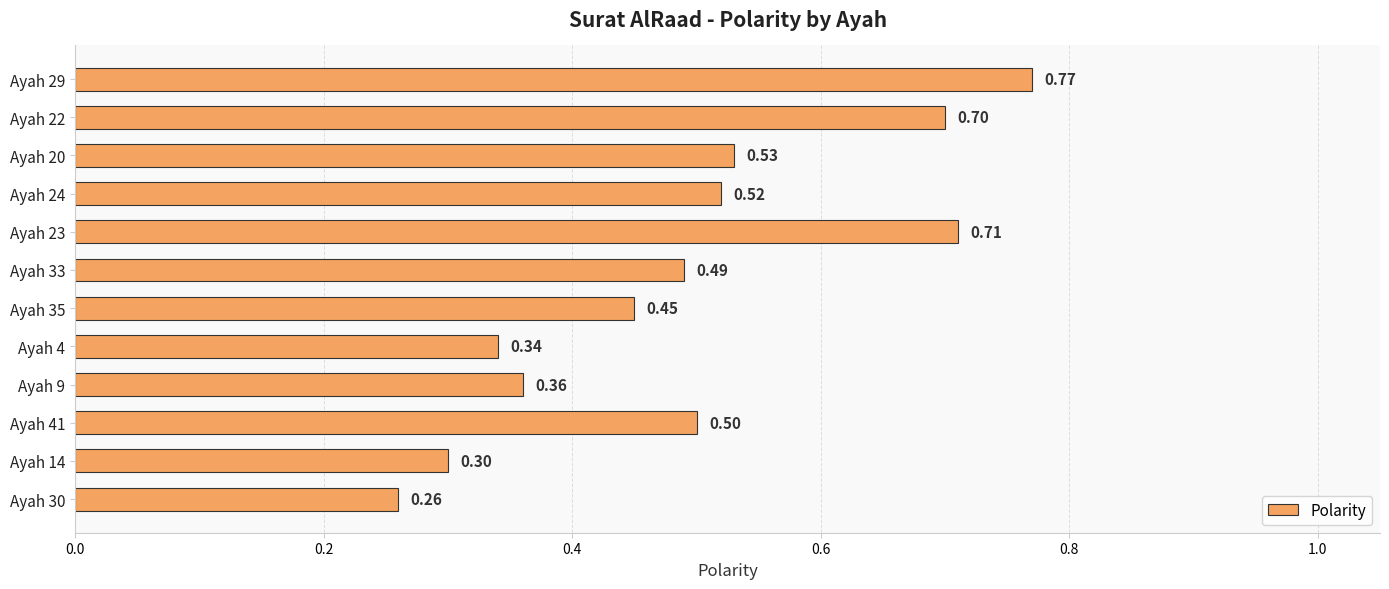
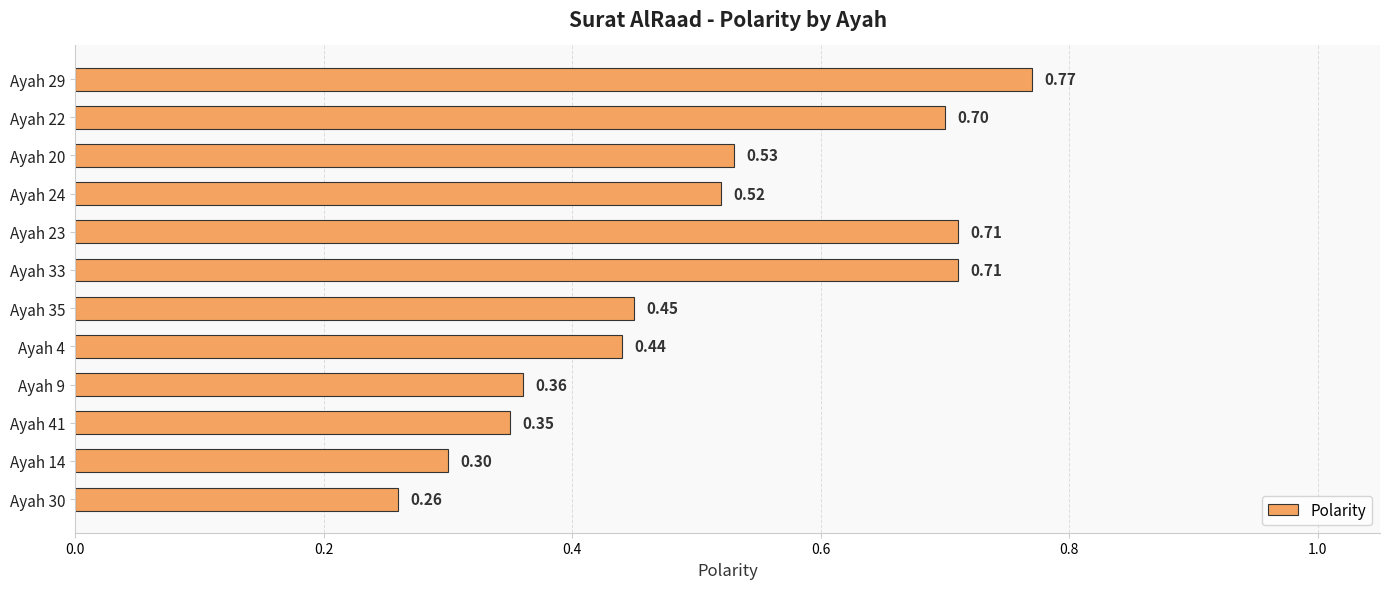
  {
    "Ayah 29": 0.77,
    "Ayah 22": 0.70,
    "Ayah 20": 0.53,
    "Ayah 24": 0.52,
    "Ayah 23": 0.71,
-   "Ayah 33": 0.49,
+   "Ayah 33": 0.71,
    "Ayah 35": 0.45,
-   "Ayah 4": 0.34,
+   "Ayah 4": 0.44,
    "Ayah 9": 0.36,
-   "Ayah 41": 0.50,
+   "Ayah 41": 0.35,
    "Ayah 14": 0.30,
    "Ayah 30": 0.26
  }
